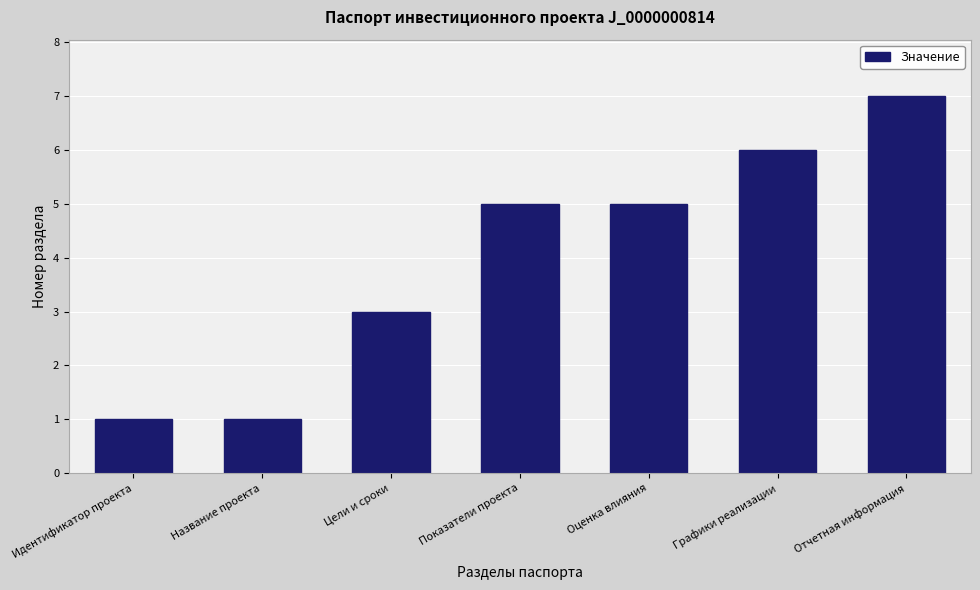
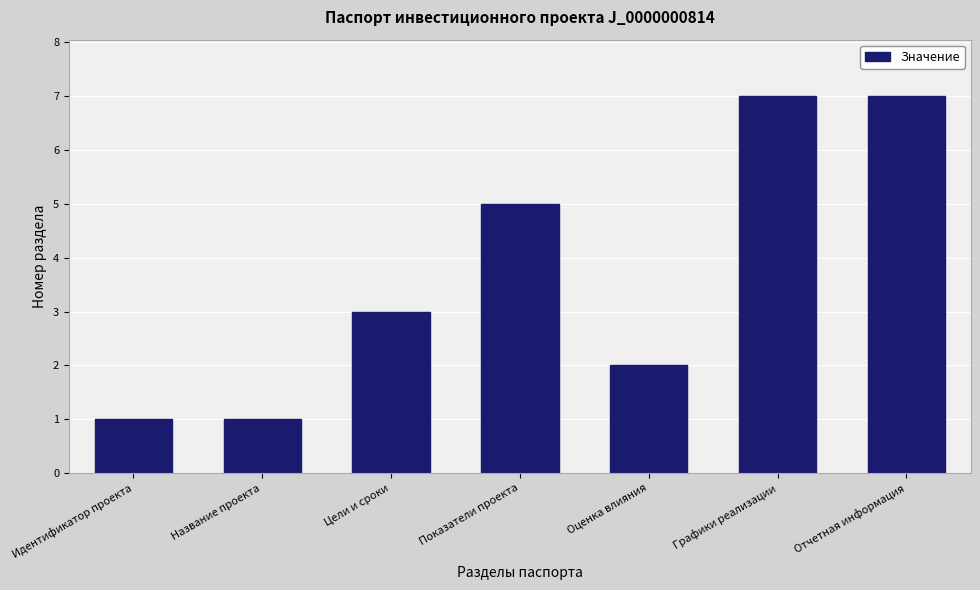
  {
    "Идентификатор проекта": 1,
    "Название проекта": 1,
    "Цели и сроки": 3,
    "Показатели проекта": 5,
-   "Оценка влияния": 5,
-   "Графики реализации": 6,
+   "Оценка влияния": 2,
+   "Графики реализации": 7,
    "Отчетная информация": 7
  }
